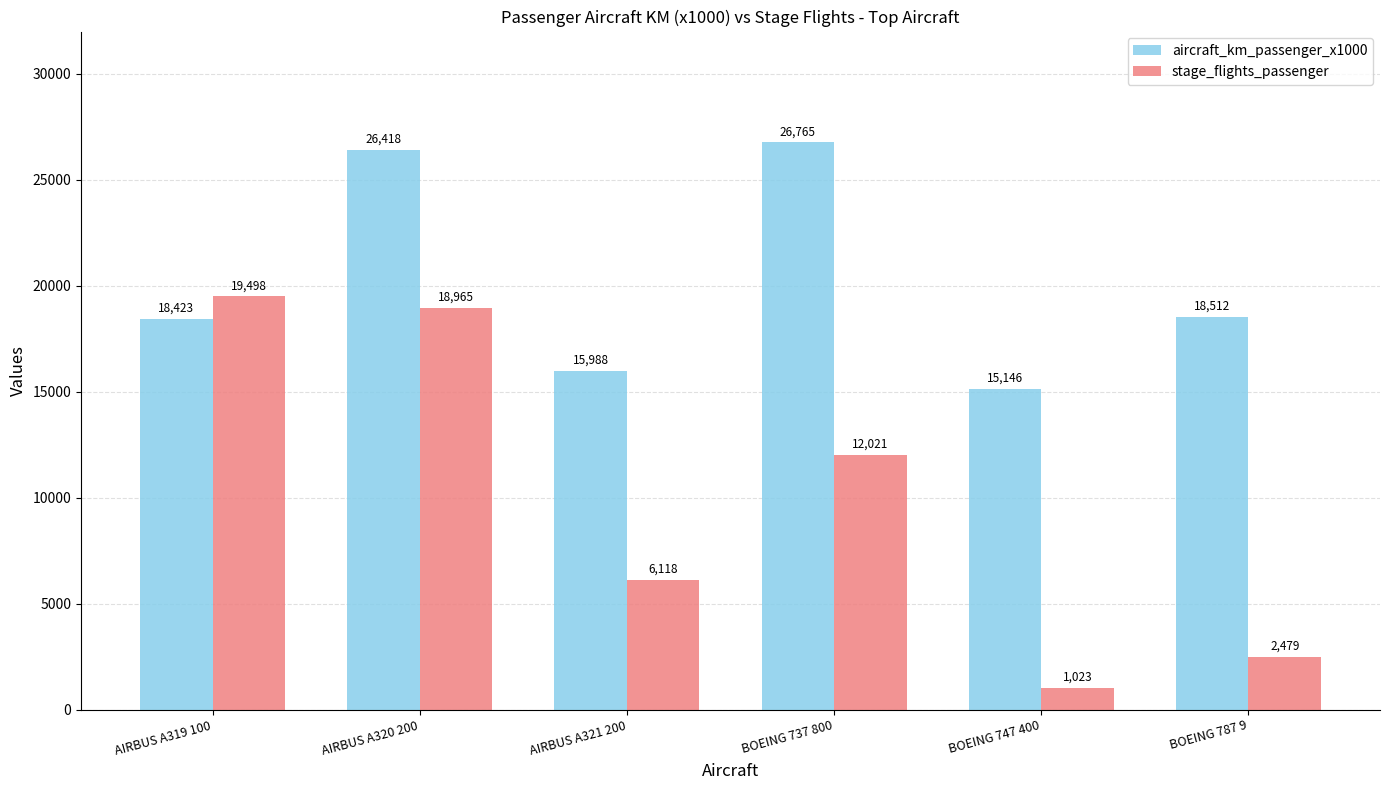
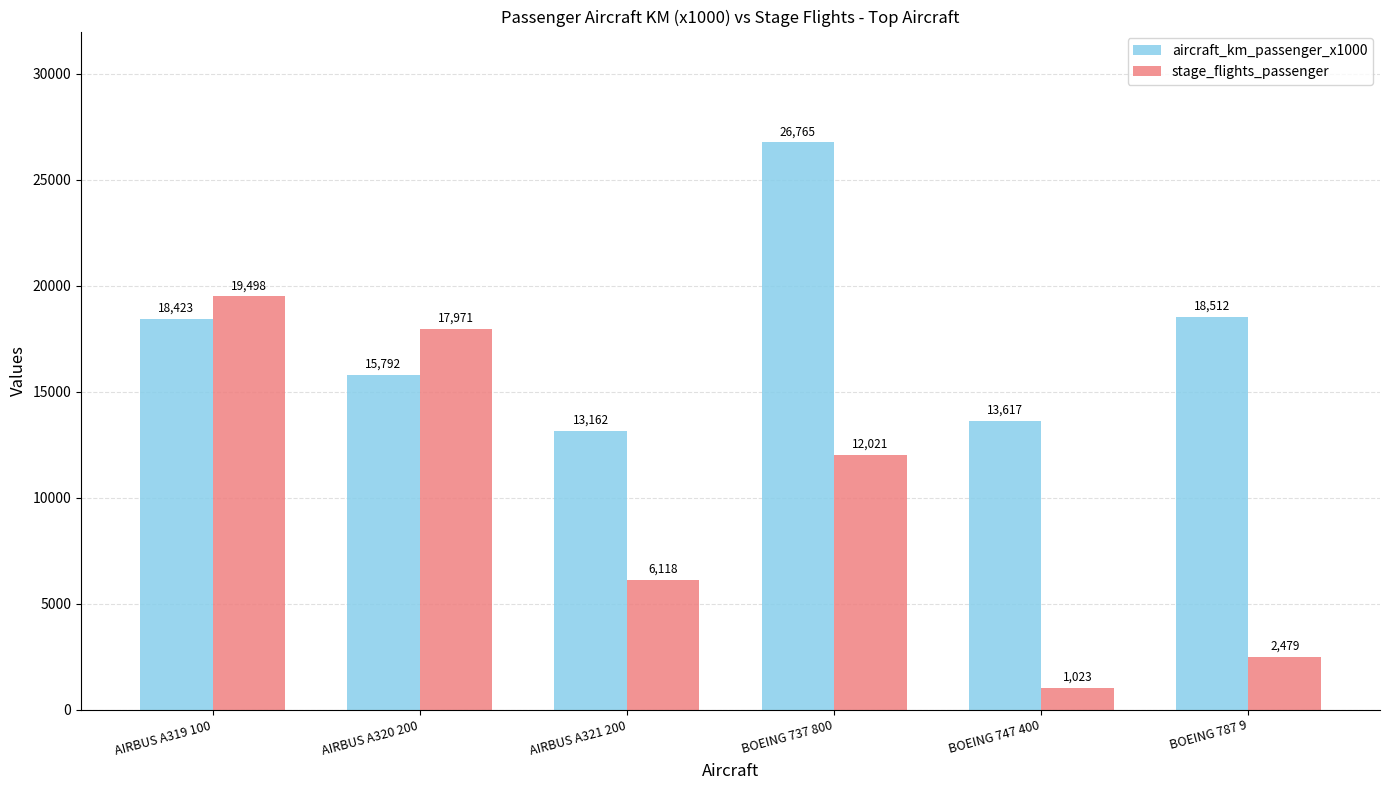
  {
    "aircraft_km_passenger_x1000": {
      "AIRBUS A319 100": "18,423",
-     "AIRBUS A320 200": "26,418",
-     "AIRBUS A321 200": "15,988",
+     "AIRBUS A320 200": "15,792",
+     "AIRBUS A321 200": "13,162",
      "BOEING 737 800": "26,765",
-     "BOEING 747 400": "15,146",
+     "BOEING 747 400": "13,617",
      "BOEING 787 9": "18,512"
    },
    "stage_flights_passenger": {
      "AIRBUS A319 100": "19,498",
-     "AIRBUS A320 200": "18,965",
+     "AIRBUS A320 200": "17,971",
      "AIRBUS A321 200": "6,118",
      "BOEING 737 800": "12,021",
      "BOEING 747 400": "1,023",
      "BOEING 787 9": "2,479"
    }
  }
